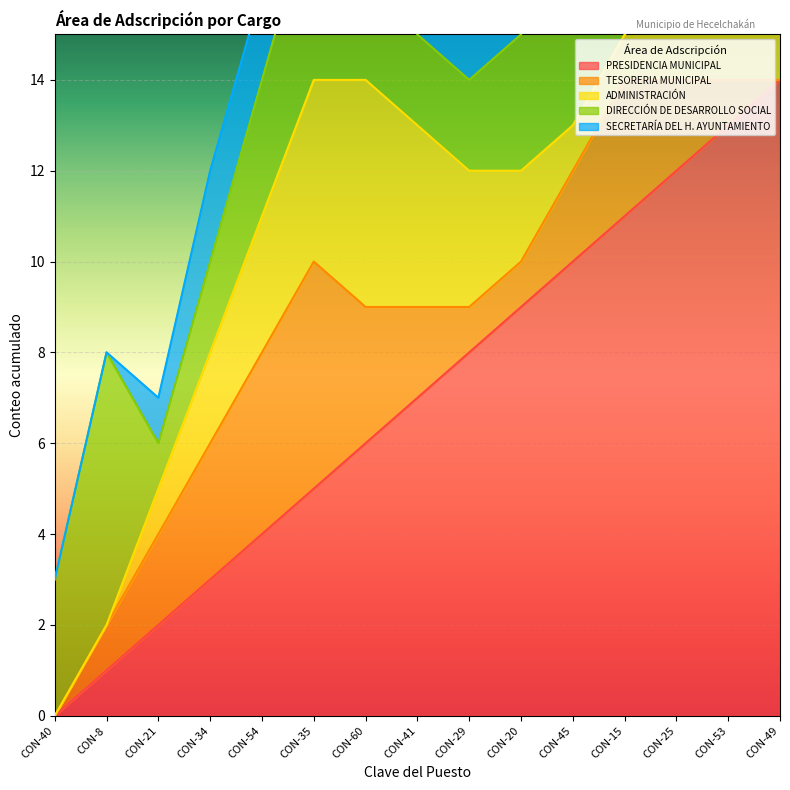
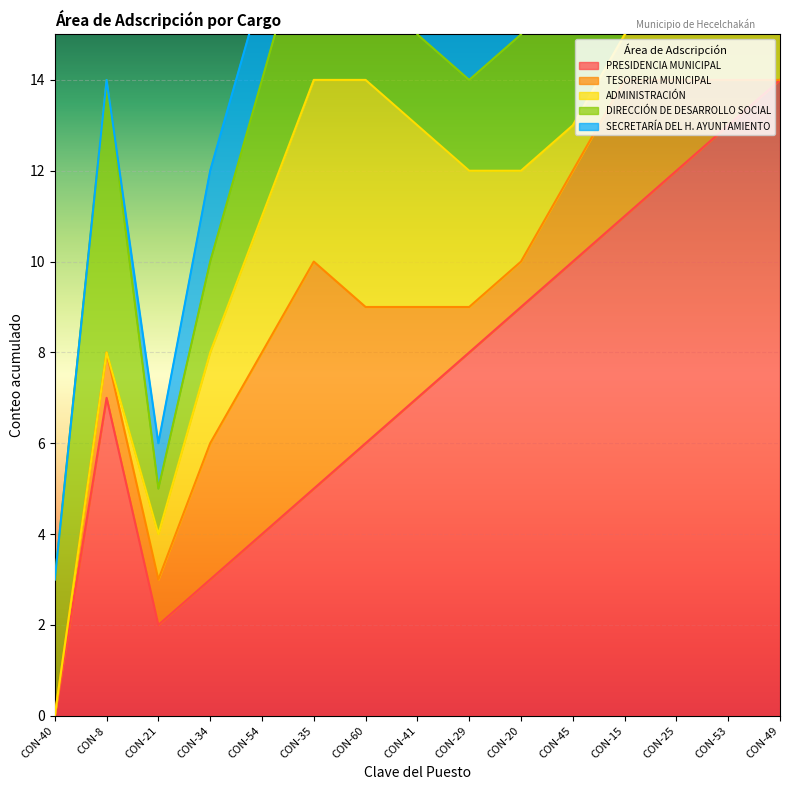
  {
    "PRESIDENCIA MUNICIPAL": {
-     "CON-8": 1,
+     "CON-8": 7,
      "CON-21": 2,
      "CON-34": 3,
      "CON-54": 4,
      "CON-35": 5,
      "CON-60": 6,
      "CON-41": 7,
      "CON-29": 8,
      "CON-20": 9,
      "CON-45": 10,
      "CON-15": 11,
      "CON-25": 12
    },
    "TESORERIA MUNICIPAL": {
-     "CON-21": 2,
+     "CON-21": 1,
      "CON-34": 6,
      "CON-54": 8,
      "CON-35": 10,
      "CON-60": 9,
      "CON-41": 9,
      "CON-29": 9,
      "CON-20": 10,
      "CON-45": 12
    },
    "ADMINISTRACIÓN": {
      "CON-21": 1,
      "CON-34": 2,
      "CON-54": 3,
      "CON-35": 4,
      "CON-60": 5,
      "CON-41": 4,
      "CON-29": 3,
      "CON-20": 2,
      "CON-45": 1,
      "CON-15": 1
    },
    "DIRECCIÓN DE DESARROLLO SOCIAL": {
      "CON-21": 1,
      "CON-34": 2,
      "CON-54": 3,
      "CON-41": 2,
      "CON-29": 2,
      "CON-20": 3
    },
    "SECRETARÍA DEL H. AYUNTAMIENTO": {
      "CON-21": 1,
      "CON-34": 2
    }
  }
